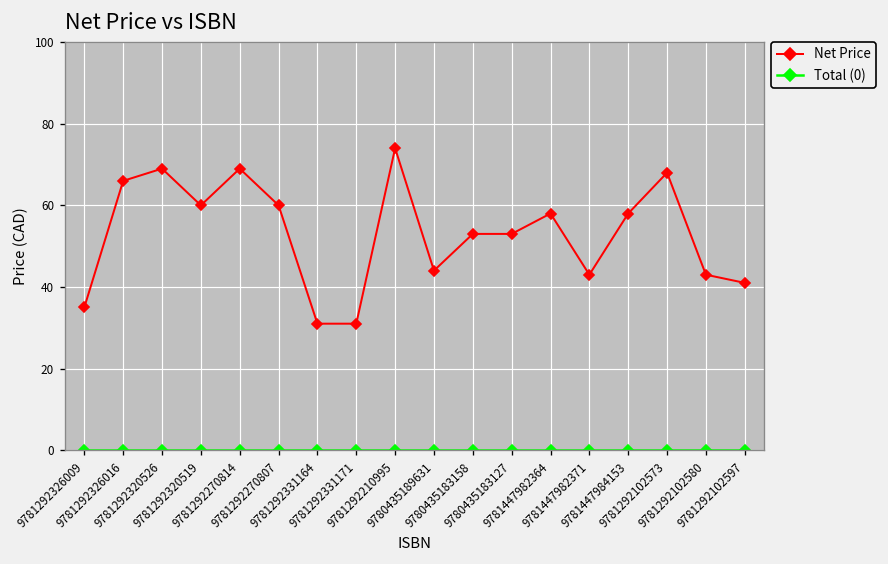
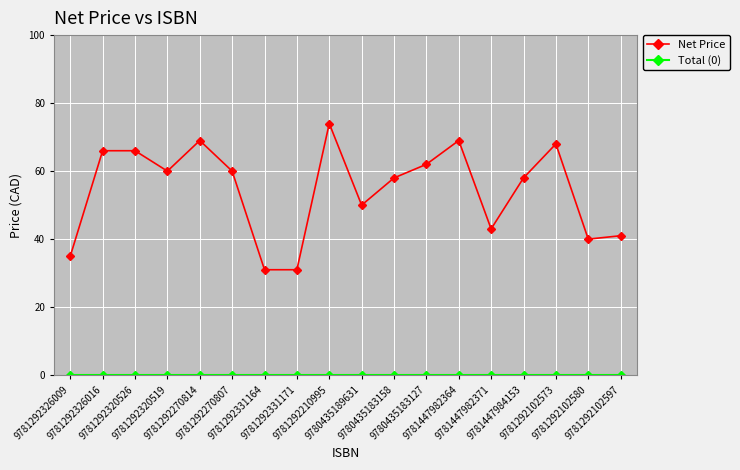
  {
    "Net Price": {
      "9781292326009": 35,
      "9781292326016": 66,
-     "9781292320526": 69,
+     "9781292320526": 66,
      "9781292320519": 60,
      "9781292270814": 69,
      "9781292270807": 60,
      "9781292331164": 31,
      "9781292331171": 31,
      "9781292210995": 74,
-     "9780435189631": 44,
-     "9780435183158": 53,
-     "9780435183127": 53,
-     "9781447982364": 58,
+     "9780435189631": 50,
+     "9780435183158": 58,
+     "9780435183127": 62,
+     "9781447982364": 69,
      "9781447982371": 43,
      "9781447984153": 58,
      "9781292102573": 68,
-     "9781292102580": 43,
+     "9781292102580": 40,
      "9781292102597": 41
    },
    "Total (0)": {
      "9781292326009": 0,
      "9781292326016": 0,
      "9781292320526": 0,
      "9781292320519": 0,
      "9781292270814": 0,
      "9781292270807": 0,
      "9781292331164": 0,
      "9781292331171": 0,
      "9781292210995": 0,
      "9780435189631": 0,
      "9780435183158": 0,
      "9780435183127": 0,
      "9781447982364": 0,
      "9781447982371": 0,
      "9781447984153": 0,
      "9781292102573": 0,
      "9781292102580": 0,
      "9781292102597": 0
    }
  }
